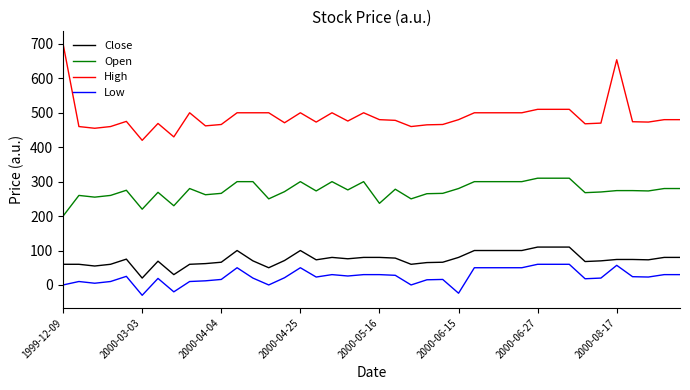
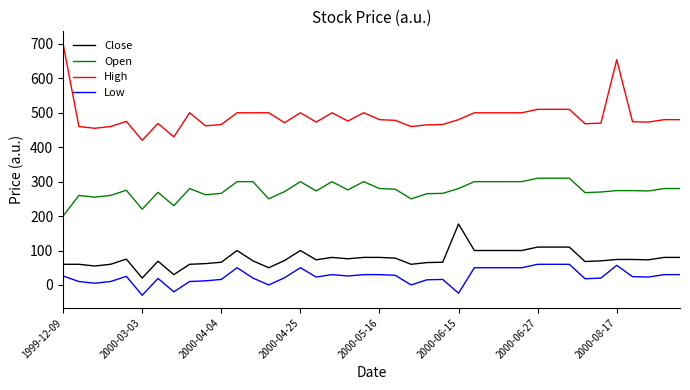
  {
    "Close": {
      "1999-12-09": 60,
      "2000-03-03": 20,
      "2000-04-04": 70,
      "2000-04-25": 100,
      "2000-05-16": 80,
-     "2000-06-15": 80,
+     "2000-06-15": 180,
      "2000-06-27": 110,
      "2000-08-17": 70
    },
    "Open": {
      "1999-12-09": 200,
      "2000-03-03": 220,
      "2000-04-04": 270,
      "2000-04-25": 300,
-     "2000-05-16": 240,
+     "2000-05-16": 280,
      "2000-06-15": 280,
      "2000-06-27": 310,
      "2000-08-17": 270
    },
    "High": {
      "1999-12-09": 700,
      "2000-03-03": 420,
      "2000-04-04": 470,
      "2000-04-25": 500,
      "2000-05-16": 480,
      "2000-06-15": 480,
      "2000-06-27": 510,
      "2000-08-17": 650
    },
    "Low": {
-     "1999-12-09": 0,
+     "1999-12-09": 30,
      "2000-03-03": -30,
      "2000-04-04": 20,
      "2000-04-25": 50,
      "2000-05-16": 30,
      "2000-06-15": -20,
      "2000-06-27": 60,
      "2000-08-17": 60
    }
  }
